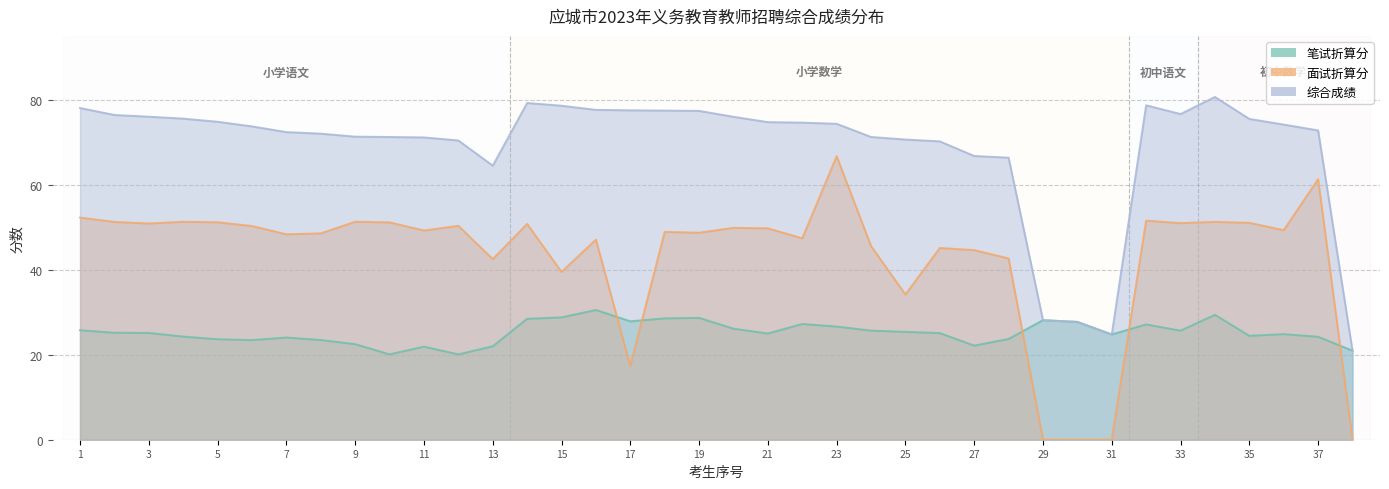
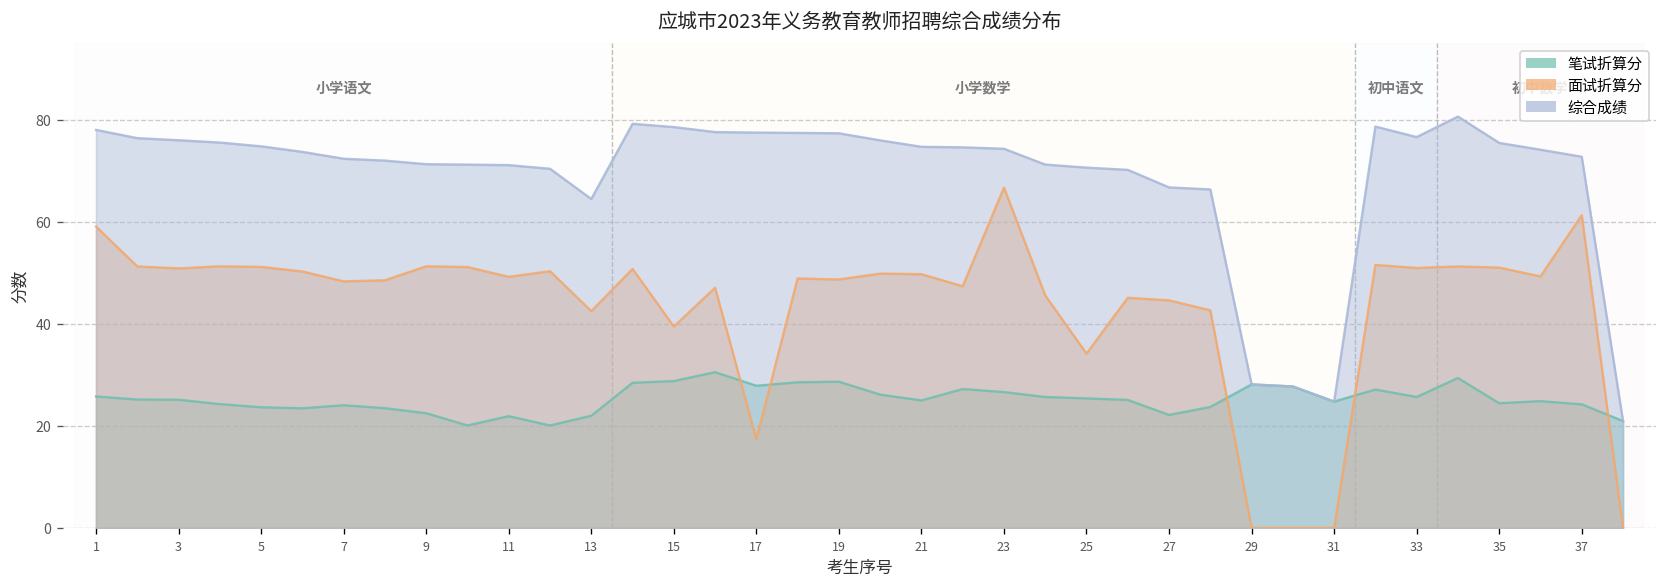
  {
    "面试折算分": {
-     "1": 52,
+     "1": 59,
      "3": 51,
      "5": 51,
      "7": 48,
      "9": 51,
      "11": 49,
      "13": 42,
      "15": 39,
      "17": 17,
      "19": 49,
      "21": 50,
      "23": 67,
      "25": 34,
      "27": 45,
      "29": 0,
      "31": 0,
      "33": 51,
      "35": 51,
      "37": 61
    }
  }
